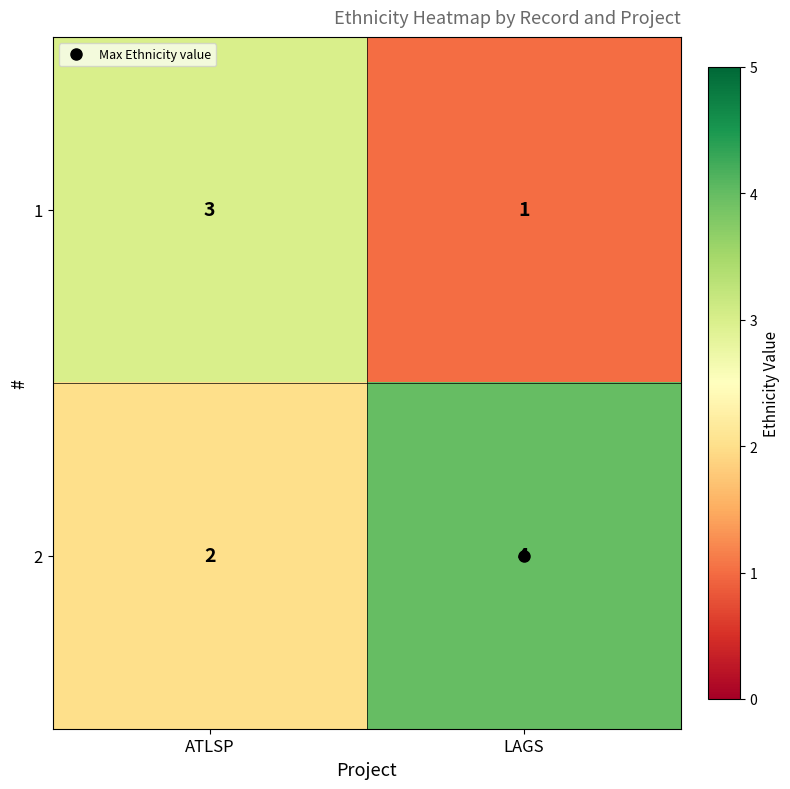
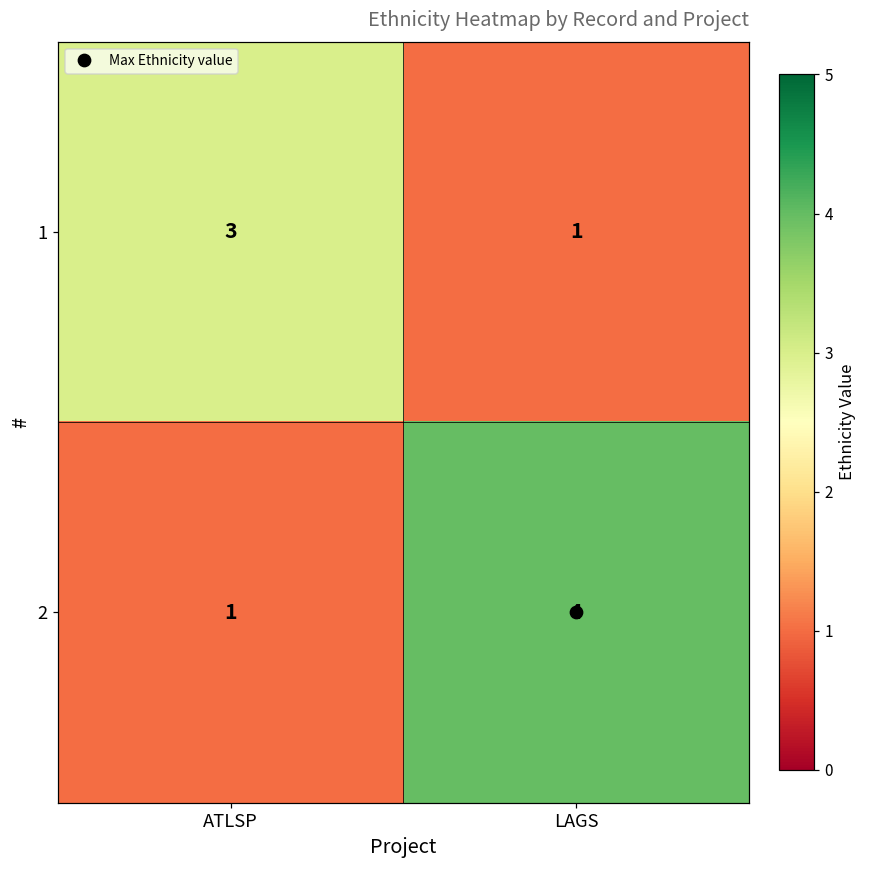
  {
    "1": {
      "ATLSP": 3,
      "LAGS": 1
    },
    "2": {
-     "ATLSP": 2
+     "ATLSP": 1
    }
  }
